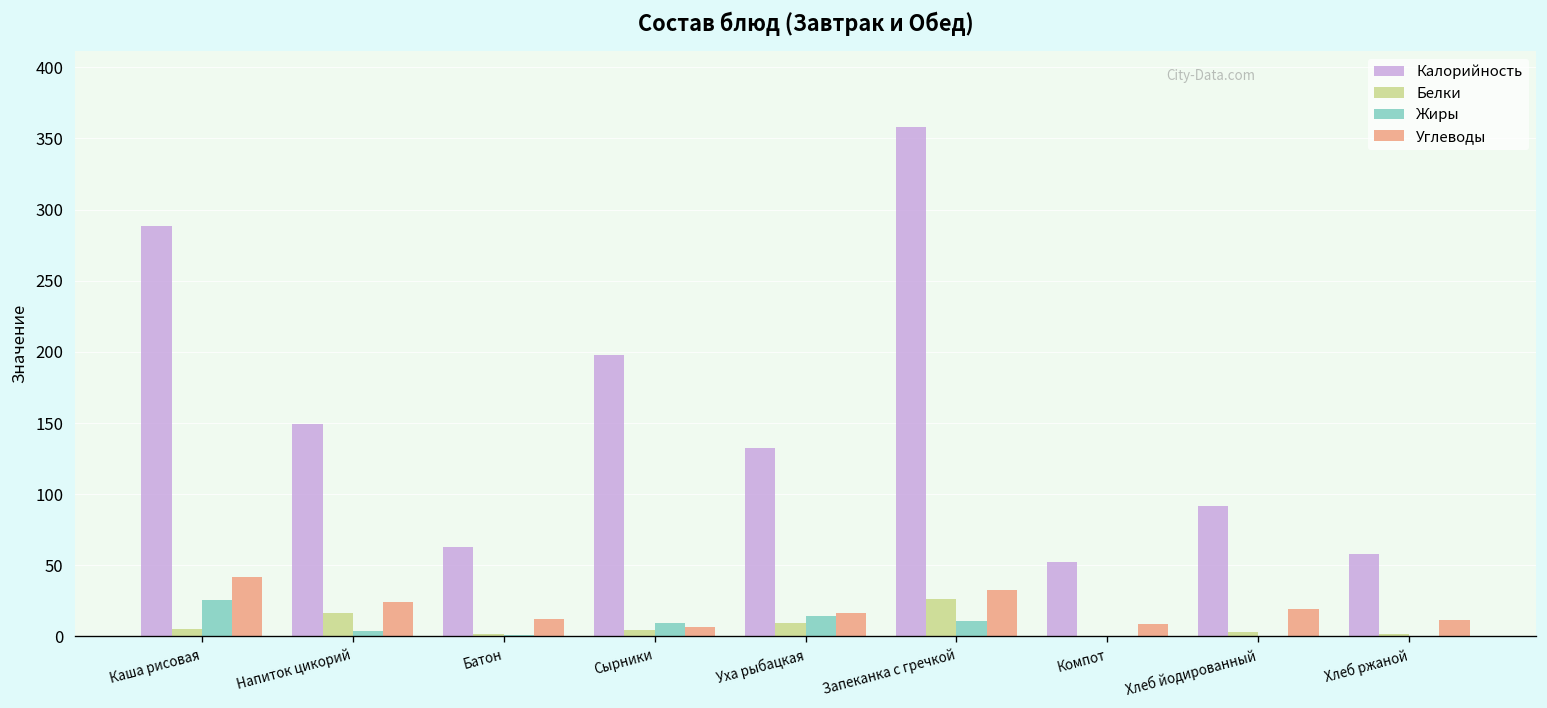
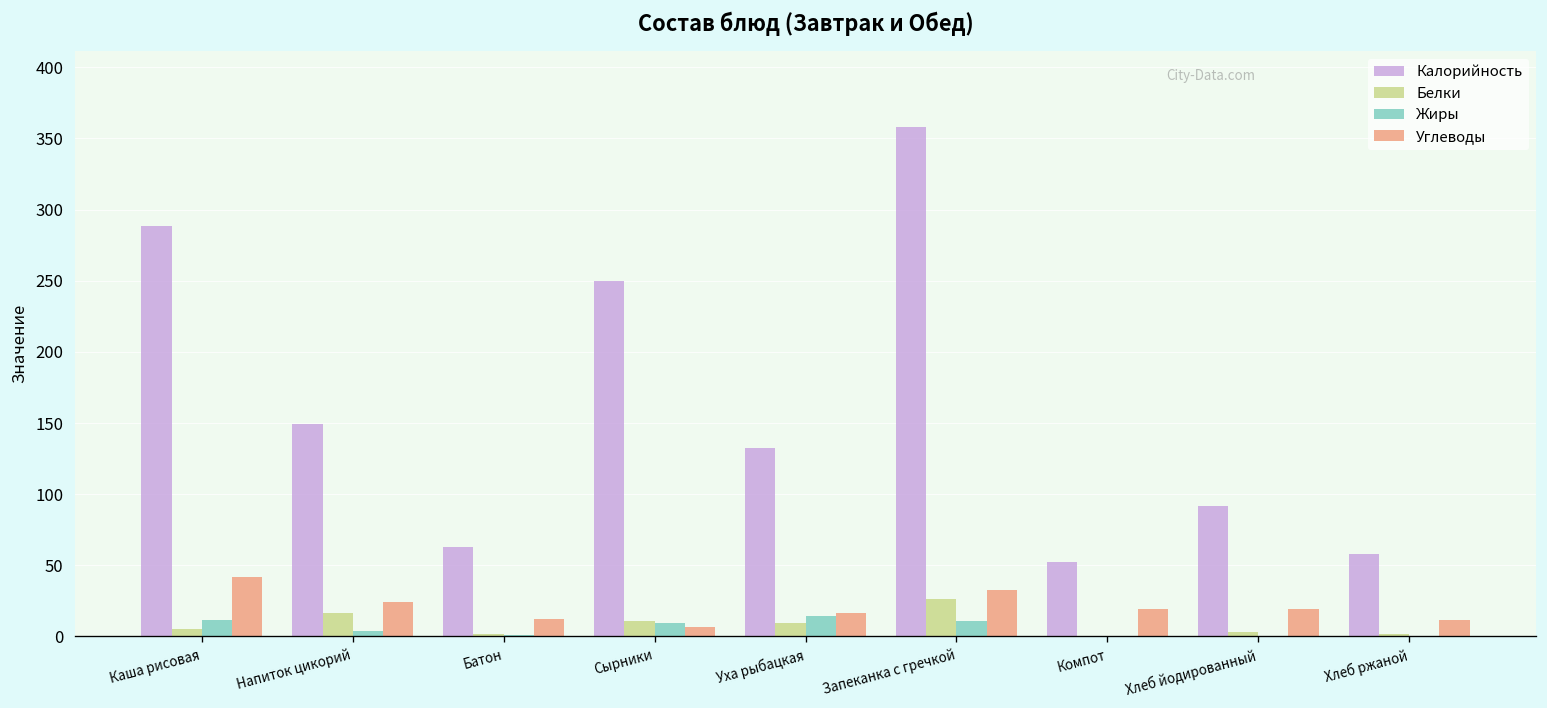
  {
    "Калорийность": {
      "Каша рисовая": 289,
      "Напиток цикорий": 150,
      "Батон": 63,
-     "Сырники": 198,
+     "Сырники": 250,
      "Уха рыбацкая": 132,
      "Запеканка с гречкой": 358,
      "Компот": 52,
      "Хлеб йодированный": 92,
      "Хлеб ржаной": 58
    },
    "Белки": {
      "Каша рисовая": 5,
      "Напиток цикорий": 17,
-     "Сырники": 4,
+     "Сырники": 11,
      "Уха рыбацкая": 9,
      "Запеканка с гречкой": 26,
      "Компот": 0,
      "Хлеб йодированный": 3
    },
    "Жиры": {
-     "Каша рисовая": 26,
+     "Каша рисовая": 11,
      "Напиток цикорий": 4,
      "Сырники": 9,
      "Уха рыбацкая": 14,
      "Запеканка с гречкой": 11,
      "Компот": 0
    },
    "Углеводы": {
      "Каша рисовая": 41,
      "Напиток цикорий": 24,
      "Батон": 12,
      "Сырники": 7,
      "Уха рыбацкая": 16,
      "Запеканка с гречкой": 32,
-     "Компот": 9,
+     "Компот": 19,
      "Хлеб йодированный": 19,
      "Хлеб ржаной": 12
    }
  }
